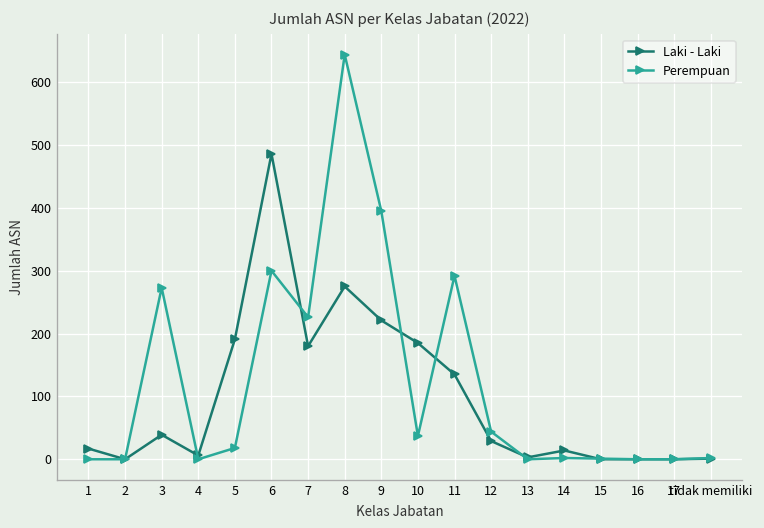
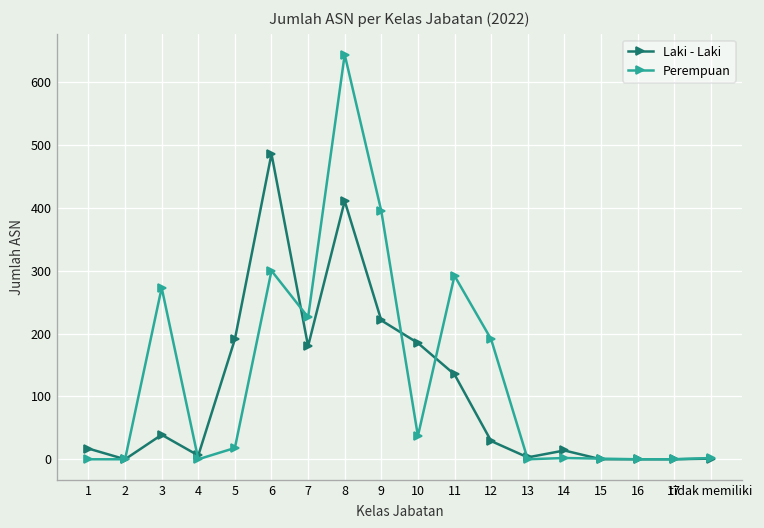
  {
    "Laki - Laki": {
      "1": 20,
      "3": 40,
      "4": 10,
      "5": 190,
      "6": 490,
      "7": 180,
-     "8": 280,
+     "8": 410,
      "9": 220,
      "10": 190,
      "11": 140,
      "12": 30,
      "14": 10
    },
    "Perempuan": {
      "1": 0,
      "3": 270,
      "4": 0,
      "5": 20,
      "6": 300,
      "7": 230,
      "8": 640,
      "9": 400,
      "10": 40,
      "11": 290,
-     "12": 40,
+     "12": 190,
      "14": 0
    }
  }
